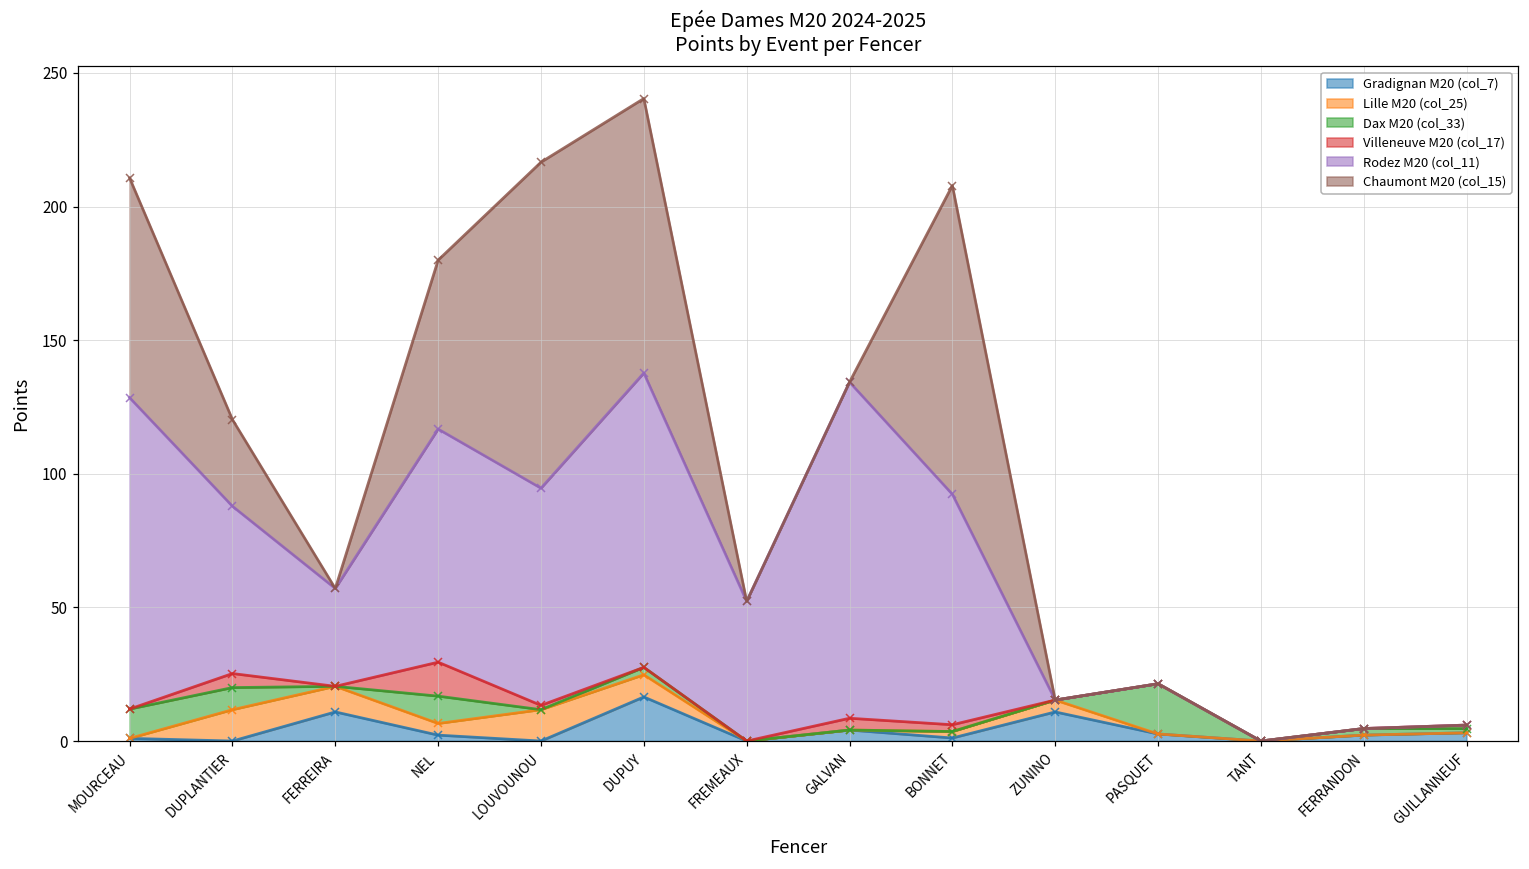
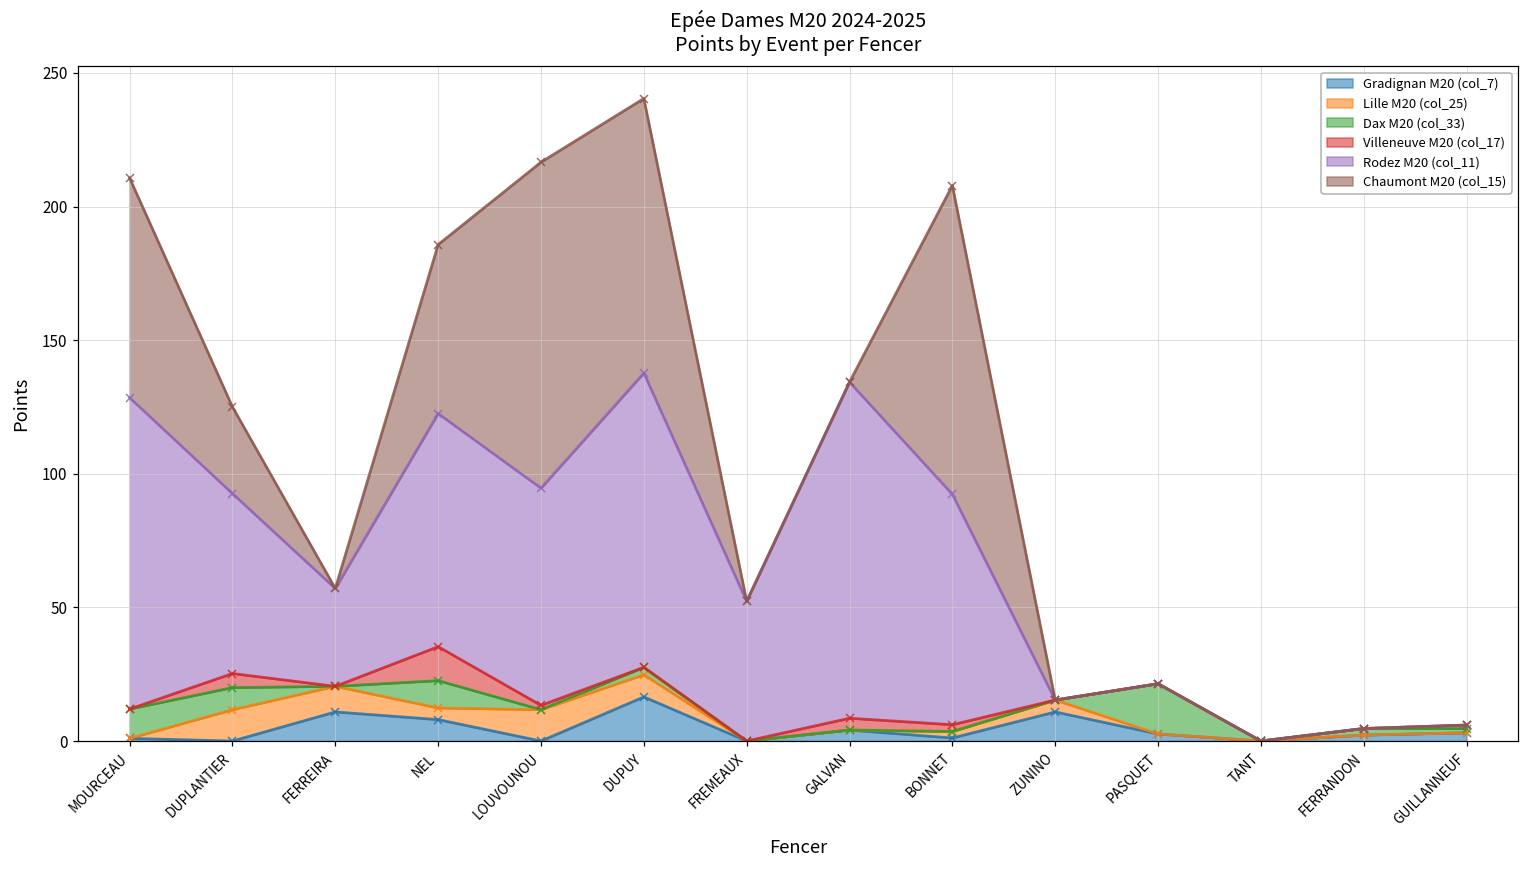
  {
    "Gradignan M20 (col_7)": {
      "DUPLANTIER": 0,
      "FERREIRA": 11,
-     "NEL": 2,
+     "NEL": 8,
      "LOUVOUNOU": 0,
      "DUPUY": 17,
      "BONNET": 1,
      "ZUNINO": 11
    },
    "Lille M20 (col_25)": {
      "DUPLANTIER": 12,
      "NEL": 4,
      "DUPUY": 8
    },
    "Dax M20 (col_33)": {
      "DUPLANTIER": 8,
      "NEL": 10,
      "GUILLANNEUF": 2
    },
    "Villeneuve M20 (col_17)": {
      "DUPLANTIER": 5,
      "NEL": 13,
      "LOUVOUNOU": 2,
      "GALVAN": 4,
      "BONNET": 3
    },
    "Rodez M20 (col_11)": {
      "MOURCEAU": 117,
-     "DUPLANTIER": 63,
+     "DUPLANTIER": 67,
      "NEL": 87,
      "LOUVOUNOU": 81,
      "DUPUY": 110,
      "BONNET": 86
    },
    "Chaumont M20 (col_15)": {
      "MOURCEAU": 82,
      "DUPLANTIER": 32,
      "NEL": 63,
      "LOUVOUNOU": 122,
      "DUPUY": 103,
      "BONNET": 116
    }
  }
